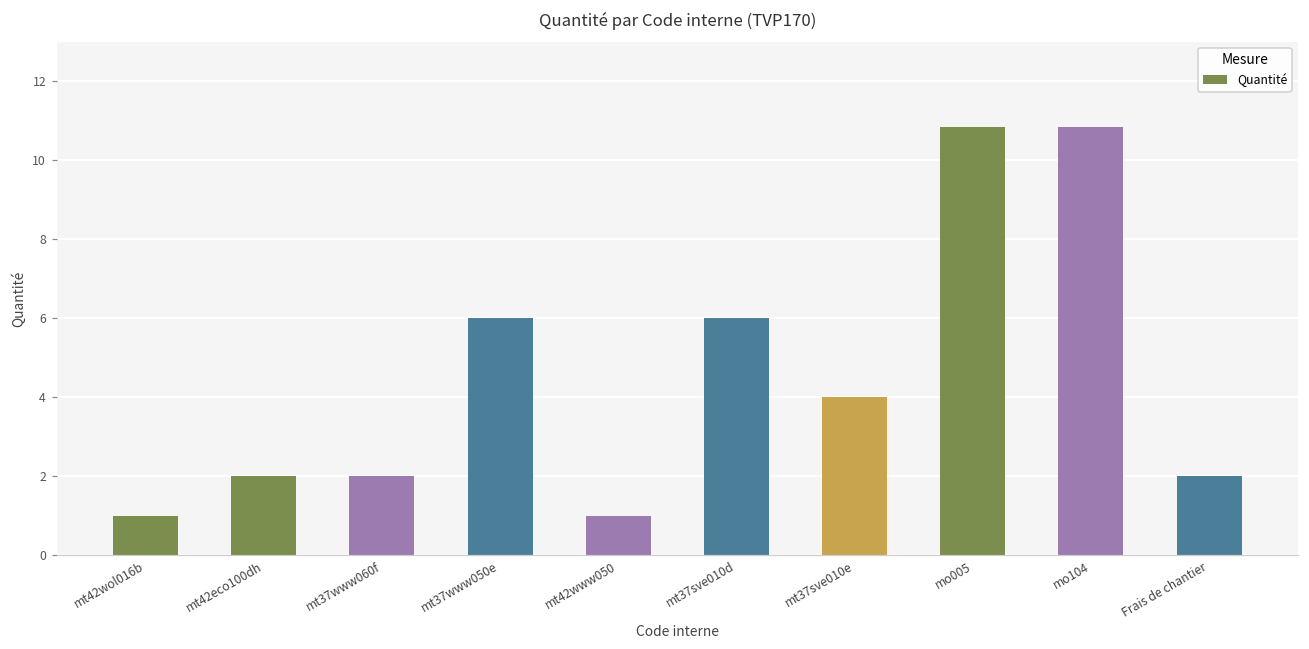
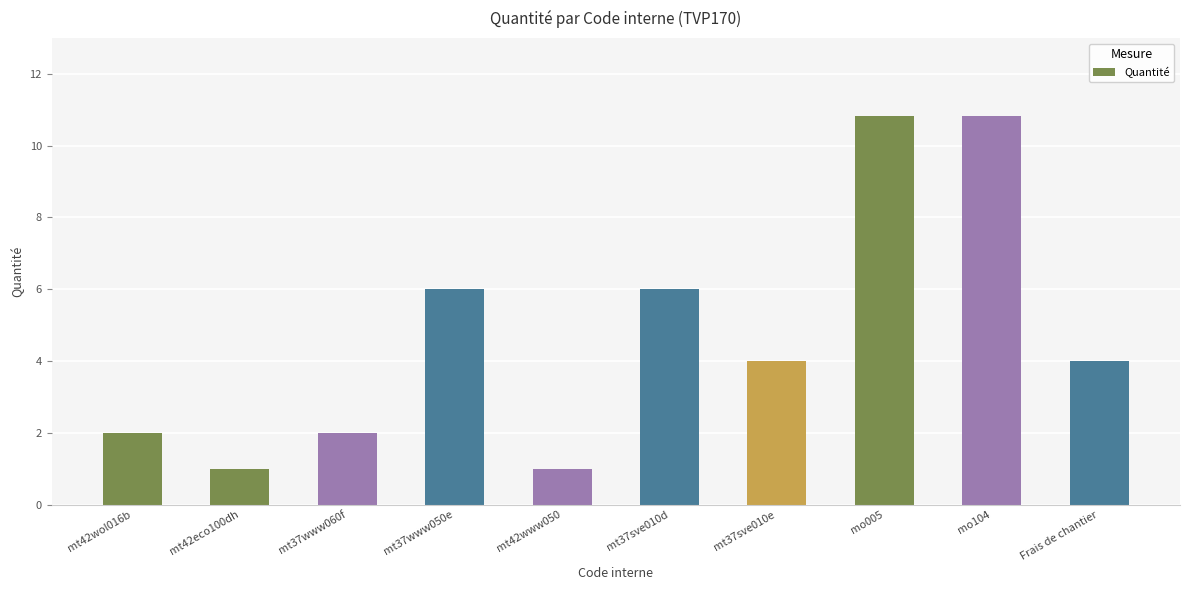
  {
-   "mt42wol016b": 1,
-   "mt42eco100dh": 2,
+   "mt42wol016b": 2,
+   "mt42eco100dh": 1,
    "mt37www060f": 2,
    "mt37www050e": 6,
    "mt42www050": 1,
    "mt37sve010d": 6,
    "mt37sve010e": 4,
    "mo005": 10.8,
    "mo104": 10.8,
-   "Frais de chantier": 2
+   "Frais de chantier": 4
  }
